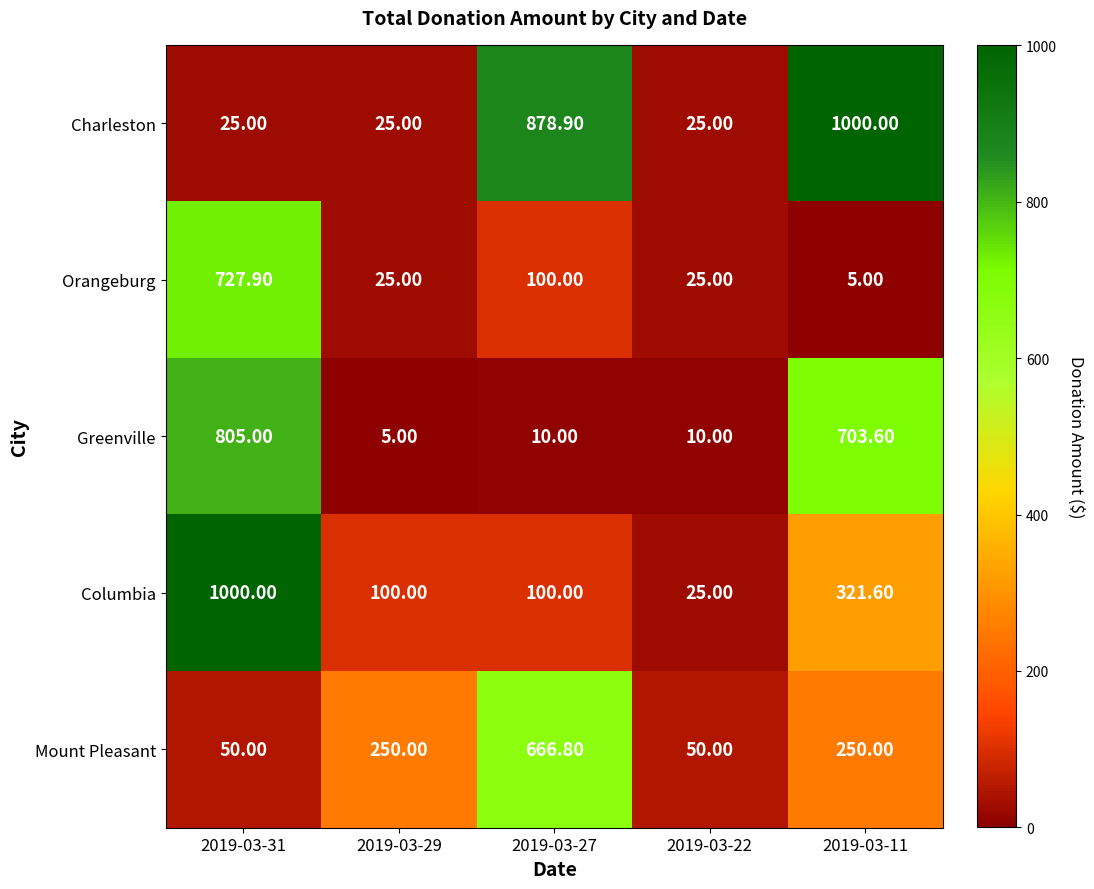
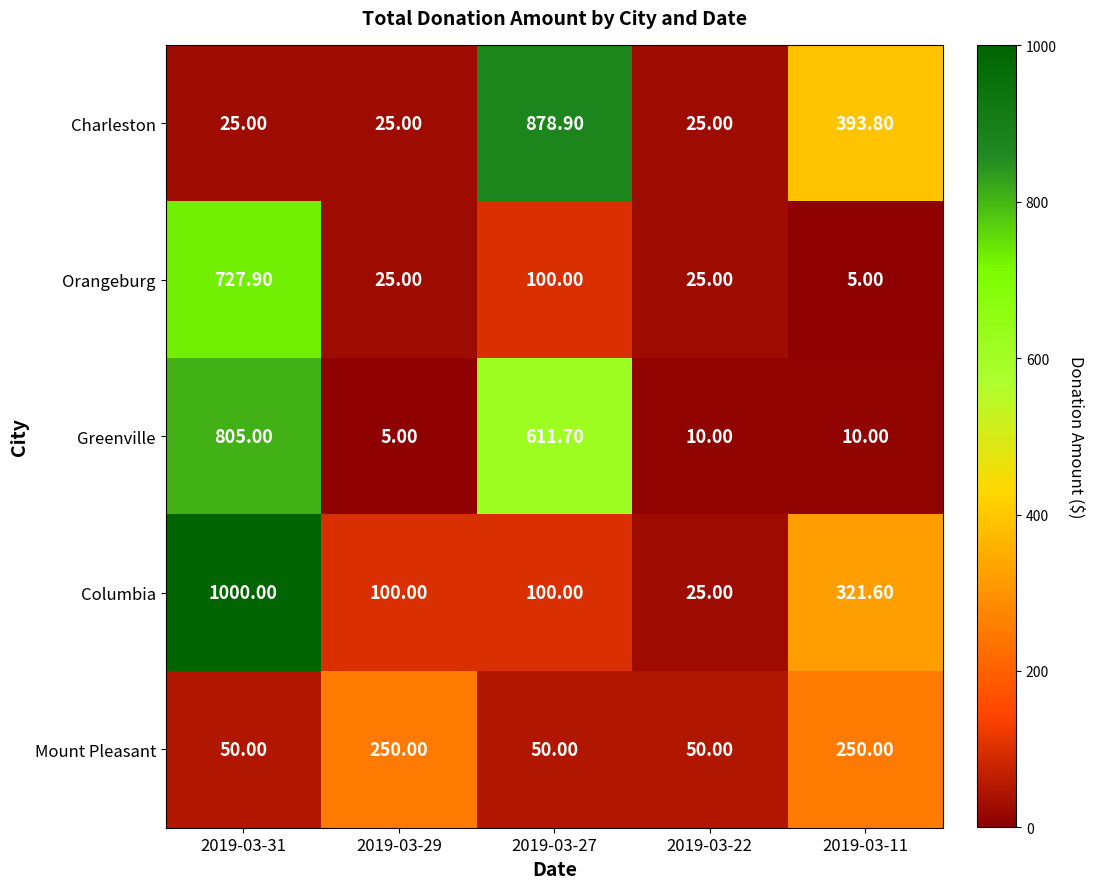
  {
    "Charleston": {
      "2019-03-31": 25.00,
      "2019-03-29": 25.00,
      "2019-03-27": 878.90,
      "2019-03-22": 25.00,
-     "2019-03-11": 1000.00
+     "2019-03-11": 393.80
    },
    "Orangeburg": {
      "2019-03-31": 727.90,
      "2019-03-29": 25.00,
      "2019-03-27": 100.00,
      "2019-03-22": 25.00,
      "2019-03-11": 5.00
    },
    "Greenville": {
      "2019-03-31": 805.00,
      "2019-03-29": 5.00,
-     "2019-03-27": 10.00,
+     "2019-03-27": 611.70,
      "2019-03-22": 10.00,
-     "2019-03-11": 703.60
+     "2019-03-11": 10.00
    },
    "Columbia": {
      "2019-03-31": 1000.00,
      "2019-03-29": 100.00,
      "2019-03-27": 100.00,
      "2019-03-22": 25.00,
      "2019-03-11": 321.60
    },
    "Mount Pleasant": {
      "2019-03-31": 50.00,
      "2019-03-29": 250.00,
-     "2019-03-27": 666.80,
+     "2019-03-27": 50.00,
      "2019-03-22": 50.00,
      "2019-03-11": 250.00
    }
  }
